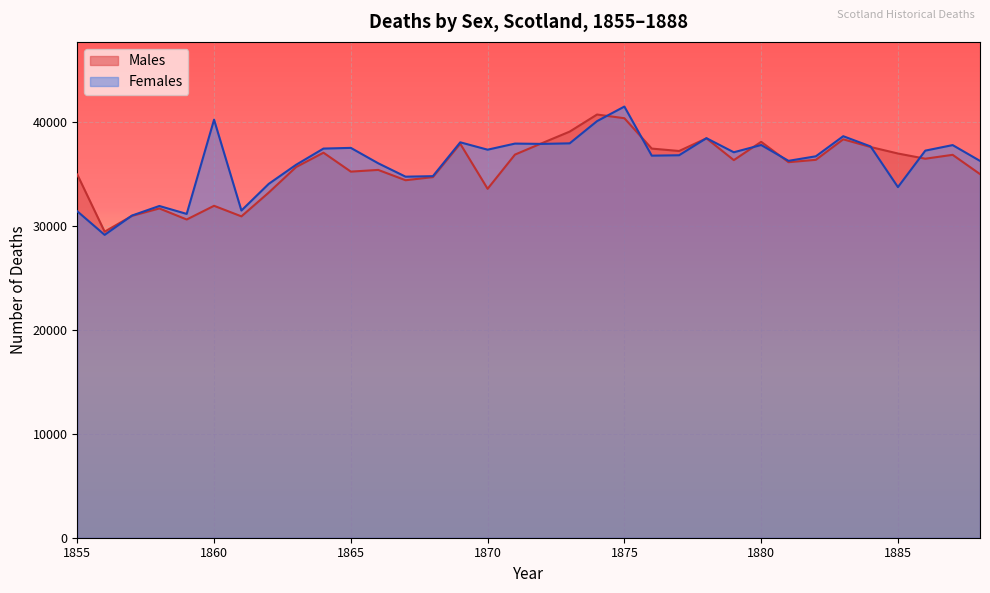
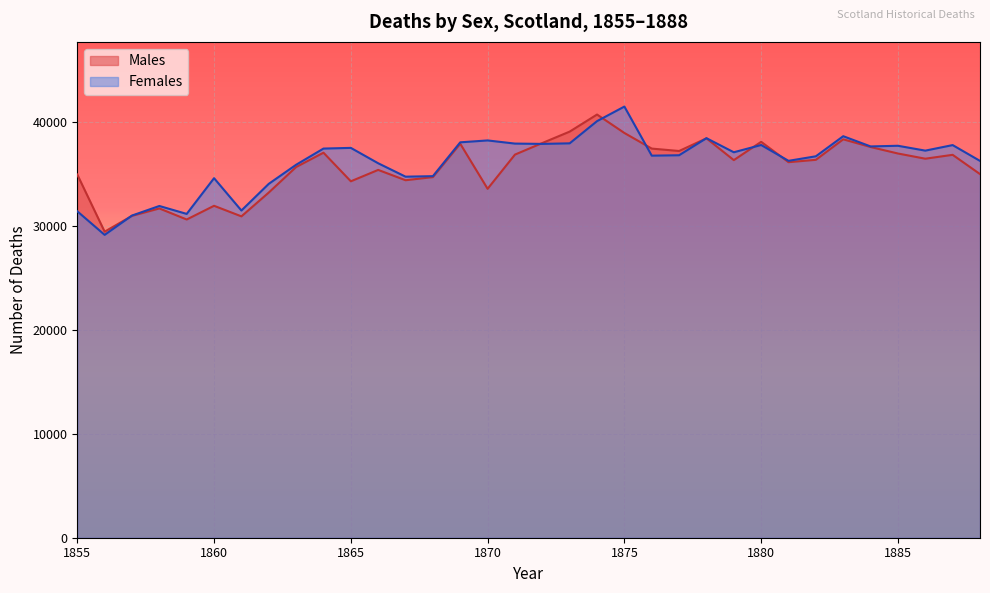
  {
    "Males": {
      "1855": 34900,
      "1860": 31900,
-     "1865": 35200,
+     "1865": 34300,
      "1870": 33500,
-     "1875": 40300,
+     "1875": 38900,
      "1880": 38100,
      "1885": 36900
    },
    "Females": {
      "1855": 31400,
-     "1860": 40200,
+     "1860": 34600,
      "1865": 37500,
-     "1870": 37300,
+     "1870": 38200,
      "1875": 41400,
      "1880": 37700,
-     "1885": 33700
+     "1885": 37700
    }
  }
